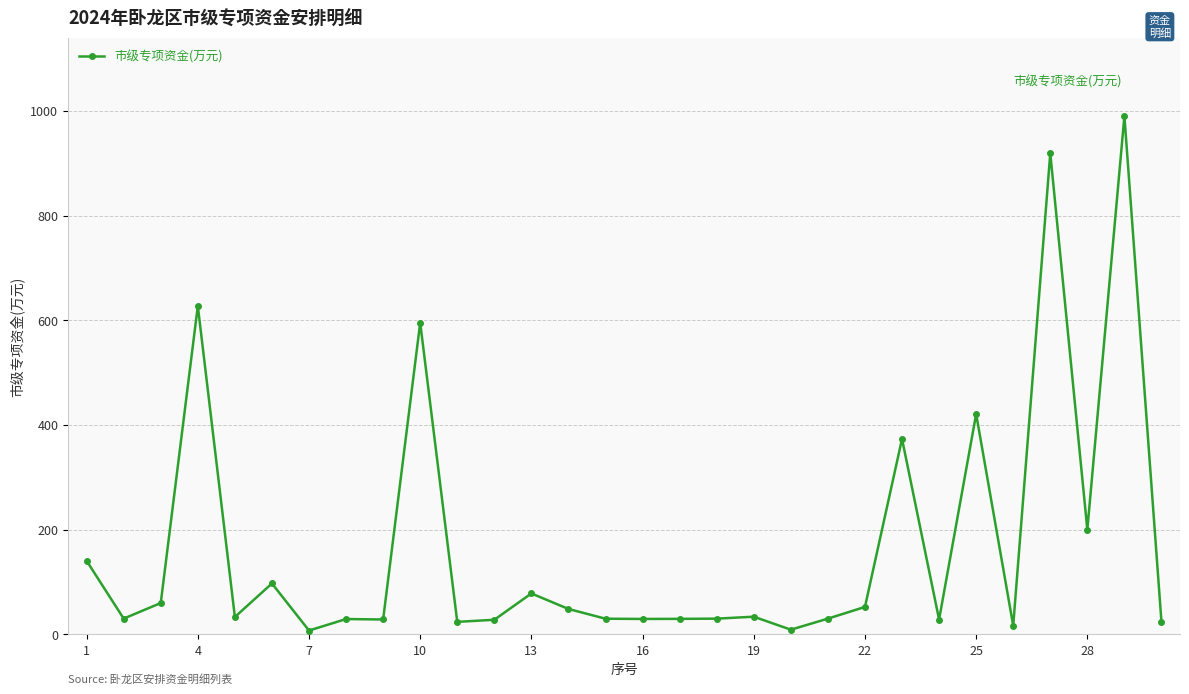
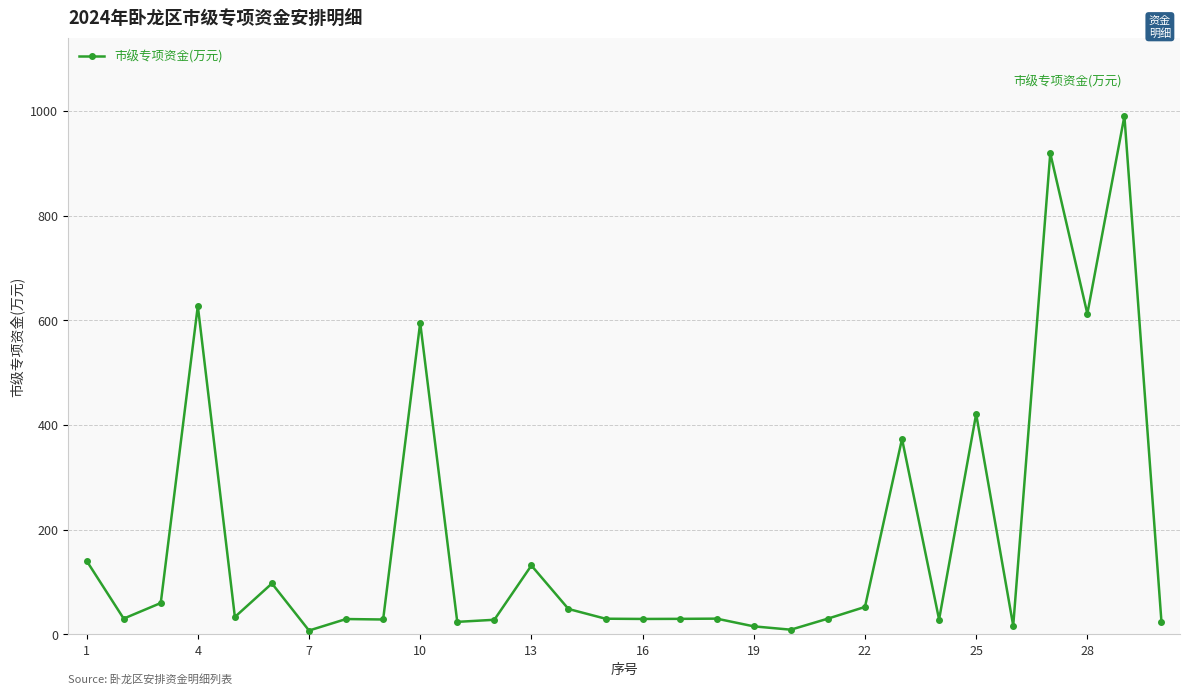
  {
    "1": 140,
    "4": 630,
    "7": 10,
    "10": 600,
-   "13": 80,
+   "13": 130,
    "16": 30,
-   "19": 30,
+   "19": 20,
    "22": 50,
    "25": 420,
-   "28": 200
+   "28": 610
  }
